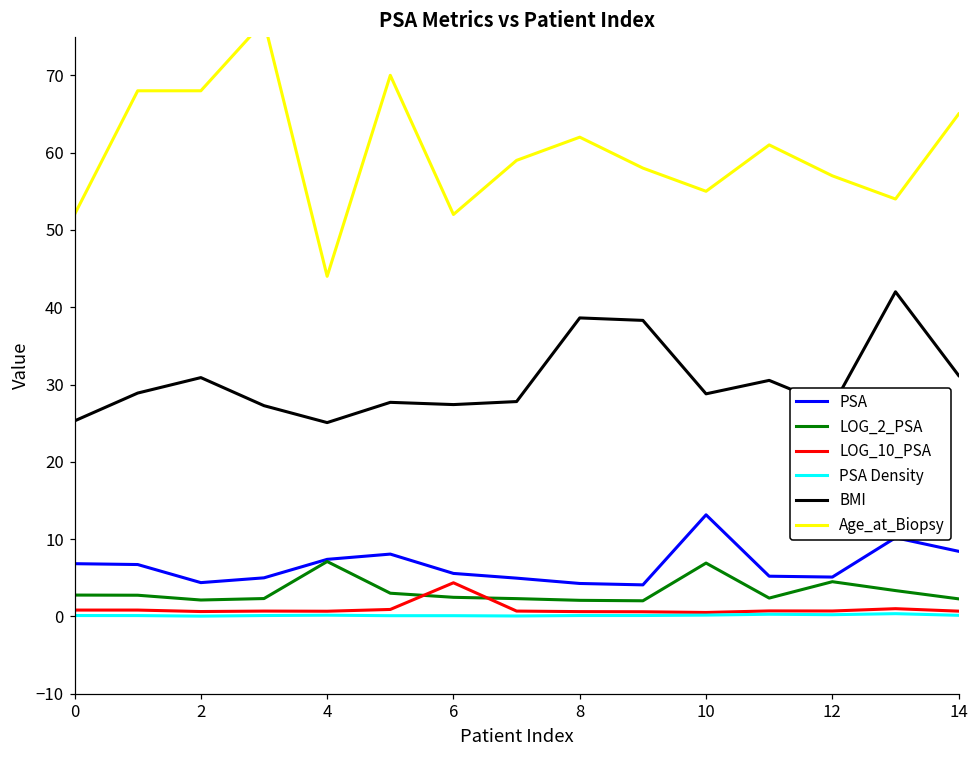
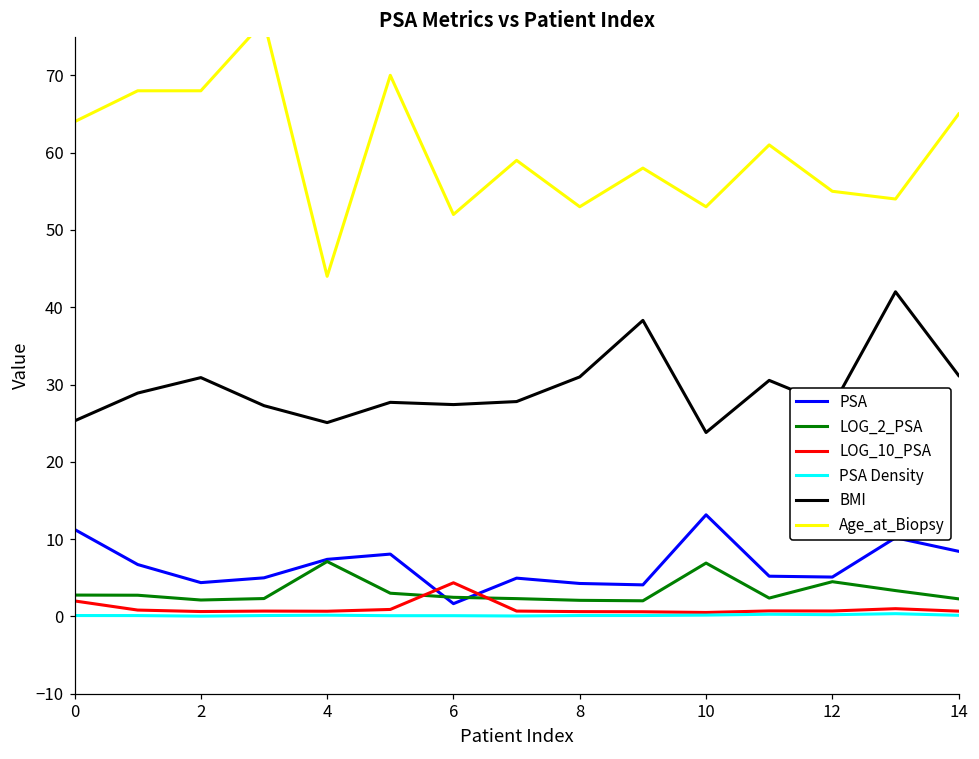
  {
    "PSA": {
-     "0": 7,
+     "0": 11,
      "2": 4,
-     "6": 6,
+     "6": 2,
      "8": 4,
      "10": 13,
      "12": 5,
      "14": 8
    },
    "LOG_2_PSA": {
      "0": 3,
      "2": 2,
      "6": 2,
      "8": 2,
      "10": 7,
      "12": 5,
      "14": 2
    },
    "LOG_10_PSA": {
-     "0": 1,
+     "0": 2,
      "2": 1,
      "4": 1,
      "6": 4,
      "8": 1,
      "12": 1,
      "14": 1
    },
    "PSA Density": {
      "0": 0,
      "2": 0,
      "4": 0,
      "6": 0,
      "8": 0,
      "12": 0,
      "14": 0
    },
    "BMI": {
      "0": 25,
      "2": 31,
      "4": 25,
      "6": 27,
-     "8": 39,
-     "10": 29,
+     "8": 31,
+     "10": 24,
      "14": 31
    },
    "Age_at_Biopsy": {
-     "0": 52,
+     "0": 64,
      "2": 68,
      "4": 44,
      "6": 52,
-     "8": 62,
-     "10": 55,
-     "12": 57,
+     "8": 53,
+     "10": 53,
+     "12": 55,
      "14": 65
    }
  }
